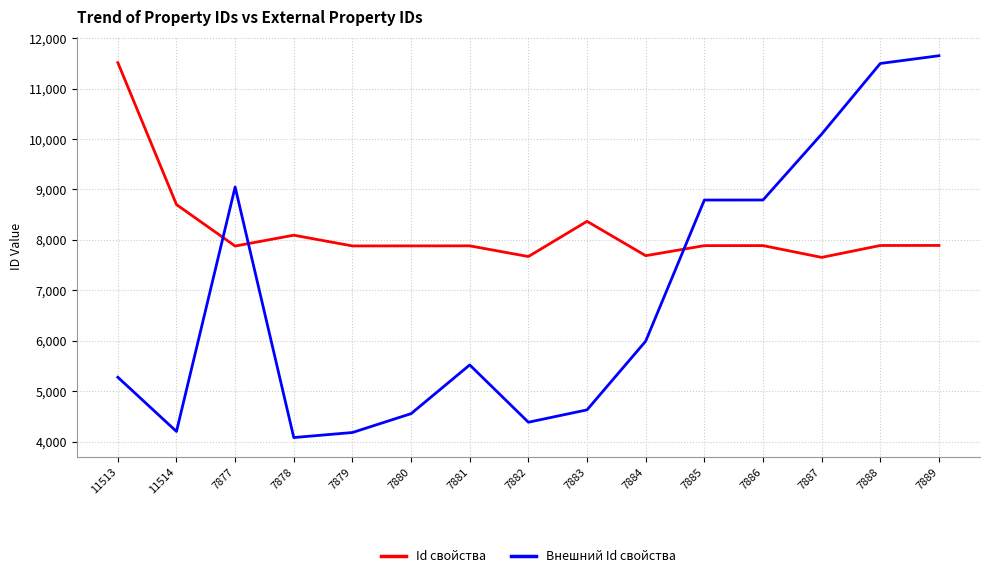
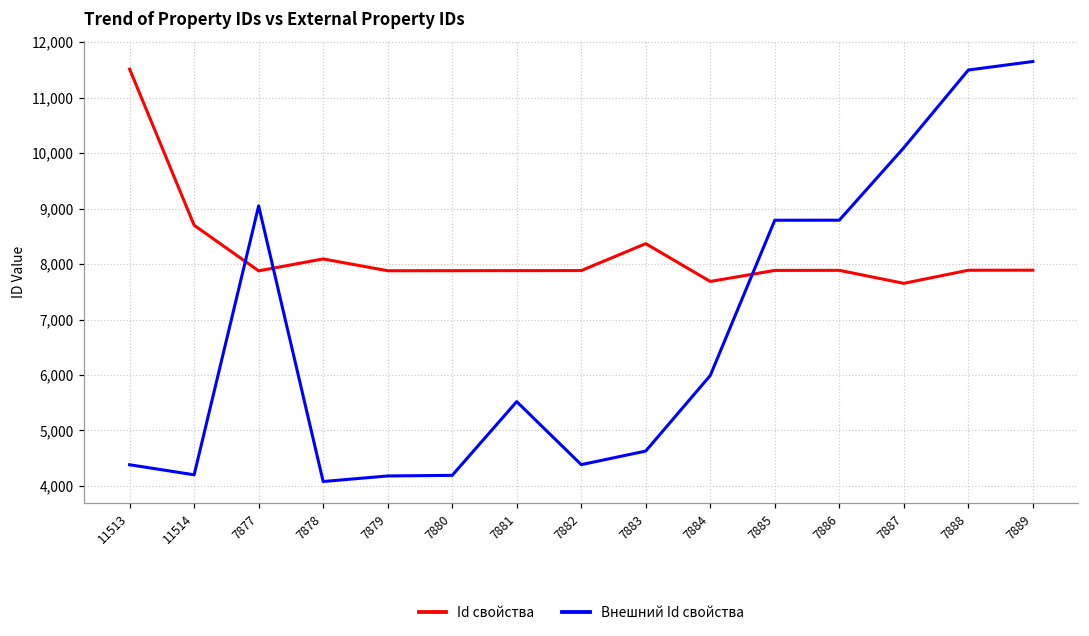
  {
    "Id свойства": {
      "11513": "11,500",
      "11514": "8,700",
      "7877": "7,900",
      "7878": "8,100",
      "7879": "7,900",
      "7880": "7,900",
      "7881": "7,900",
-     "7882": "7,700",
+     "7882": "7,900",
      "7883": "8,400",
      "7884": "7,700",
      "7885": "7,900",
      "7886": "7,900",
      "7887": "7,700",
      "7888": "7,900",
      "7889": "7,900"
    },
    "Внешний Id свойства": {
-     "11513": "5,300",
+     "11513": "4,400",
      "11514": "4,200",
      "7877": "9,000",
      "7878": "4,100",
      "7879": "4,200",
-     "7880": "4,600",
+     "7880": "4,200",
      "7881": "5,500",
      "7882": "4,400",
      "7883": "4,600",
      "7884": "6,000",
      "7885": "8,800",
      "7886": "8,800",
      "7887": "10,100",
      "7888": "11,500",
      "7889": "11,700"
    }
  }
